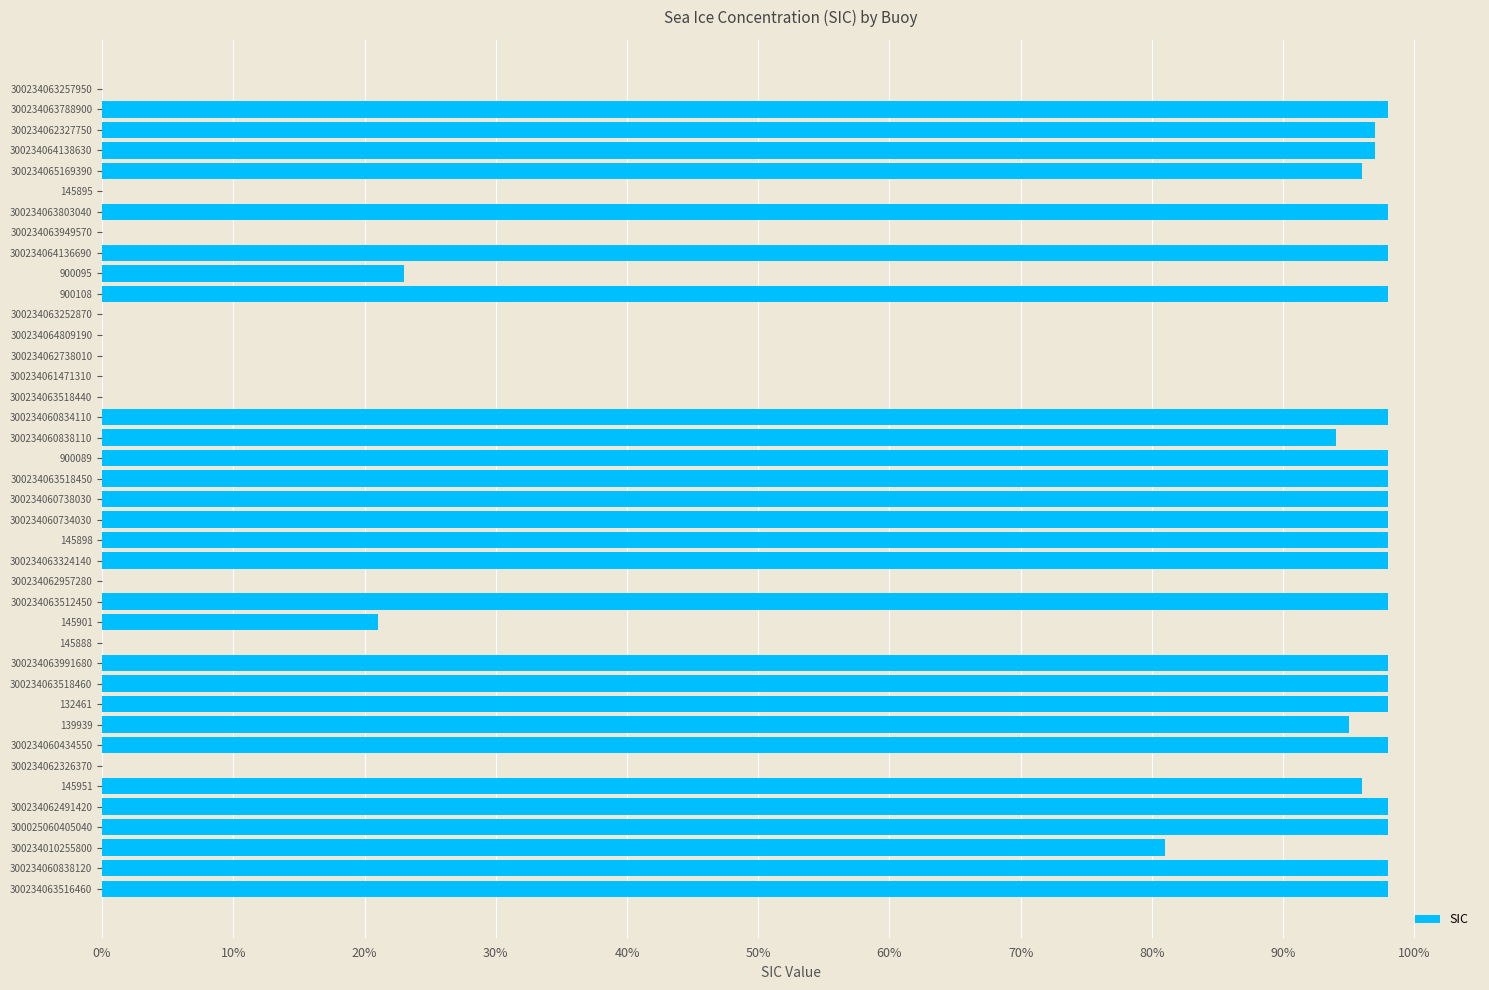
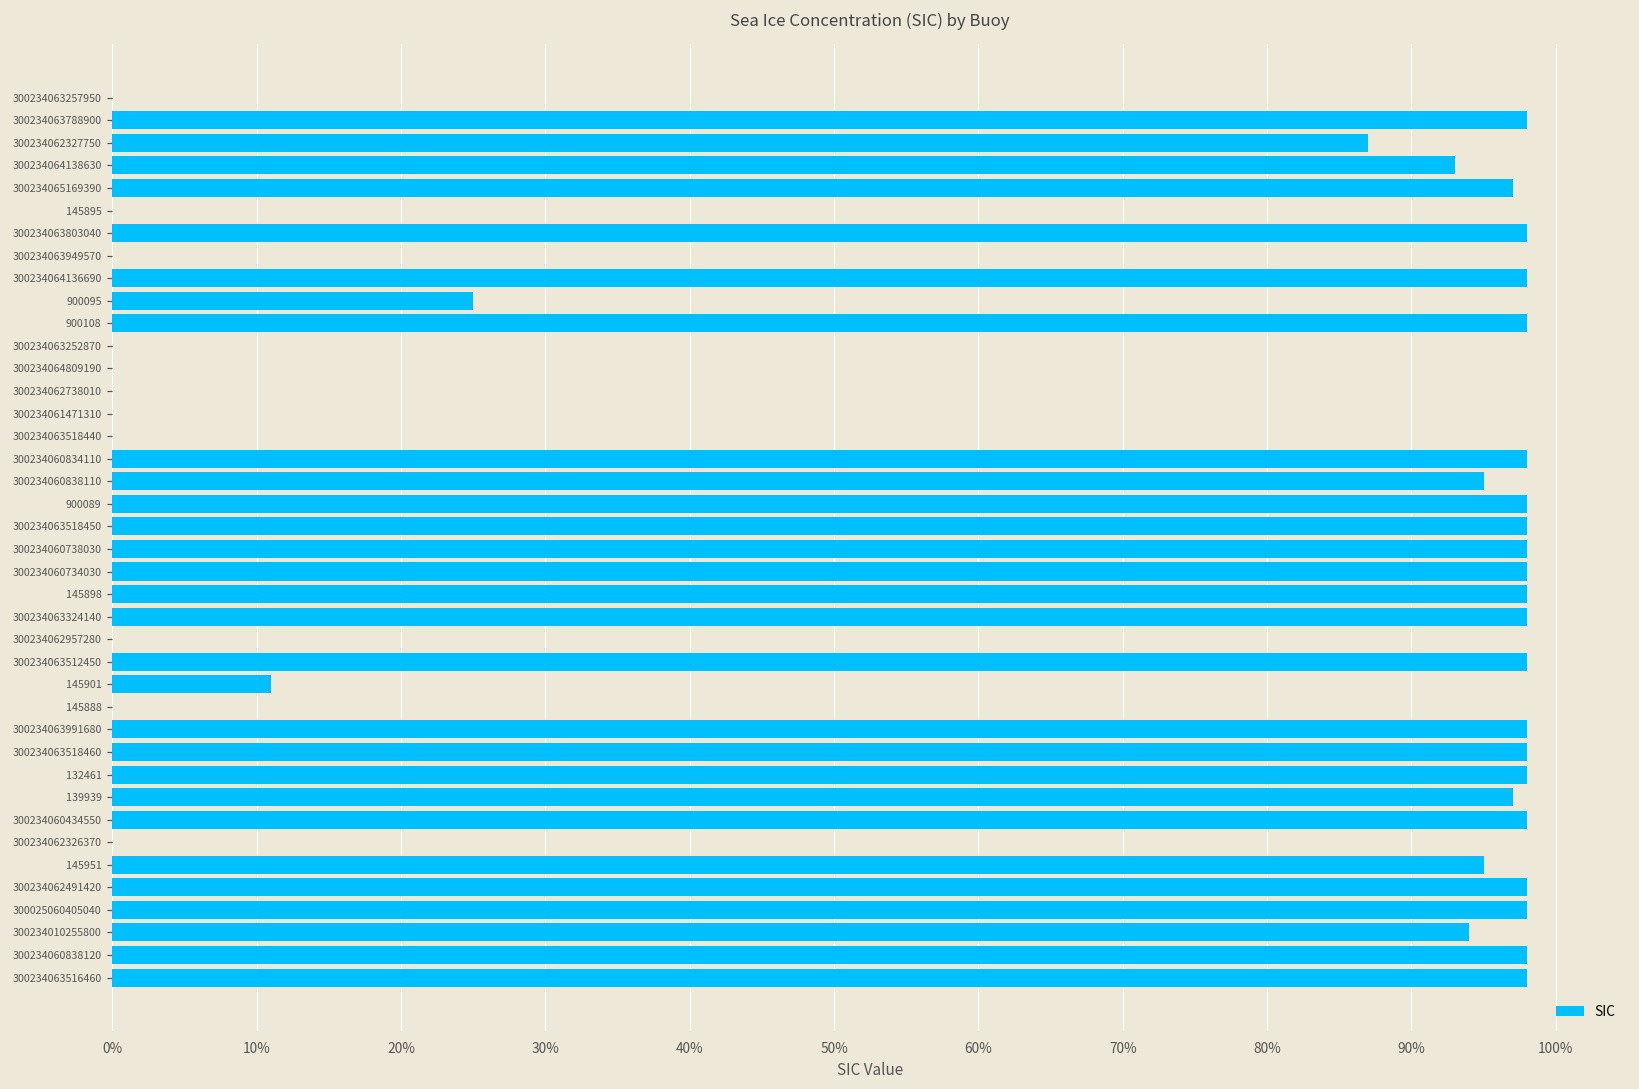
  {
    "300234063257950": "0.0%",
    "300234063788900": "98.0%",
-   "300234062327750": "97.0%",
-   "300234064138630": "97.0%",
-   "300234065169390": "96.0%",
+   "300234062327750": "87.0%",
+   "300234064138630": "93.0%",
+   "300234065169390": "97.0%",
    "145895": "0.0%",
    "300234063803040": "98.0%",
    "300234063949570": "0.0%",
    "300234064136690": "98.0%",
-   "900095": "23.0%",
+   "900095": "25.0%",
    "900108": "98.0%",
    "300234063252870": "0.0%",
    "300234064809190": "0.0%",
    "300234062738010": "0.0%",
    "300234061471310": "0.0%",
    "300234063518440": "0.0%",
    "300234060834110": "98.0%",
-   "300234060838110": "94.0%",
+   "300234060838110": "95.0%",
    "900089": "98.0%",
    "300234063518450": "98.0%",
    "300234060738030": "98.0%",
    "300234060734030": "98.0%",
    "145898": "98.0%",
    "300234063324140": "98.0%",
    "300234062957280": "0.0%",
    "300234063512450": "98.0%",
-   "145901": "21.0%",
+   "145901": "11.0%",
    "145888": "0.0%",
    "300234063991680": "98.0%",
    "300234063518460": "98.0%",
    "132461": "98.0%",
-   "139939": "95.0%",
+   "139939": "97.0%",
    "300234060434550": "98.0%",
    "300234062326370": "0.0%",
-   "145951": "96.0%",
+   "145951": "95.0%",
    "300234062491420": "98.0%",
    "300025060405040": "98.0%",
-   "300234010255800": "81.0%",
+   "300234010255800": "94.0%",
    "300234060838120": "98.0%",
    "300234063516460": "98.0%"
  }
